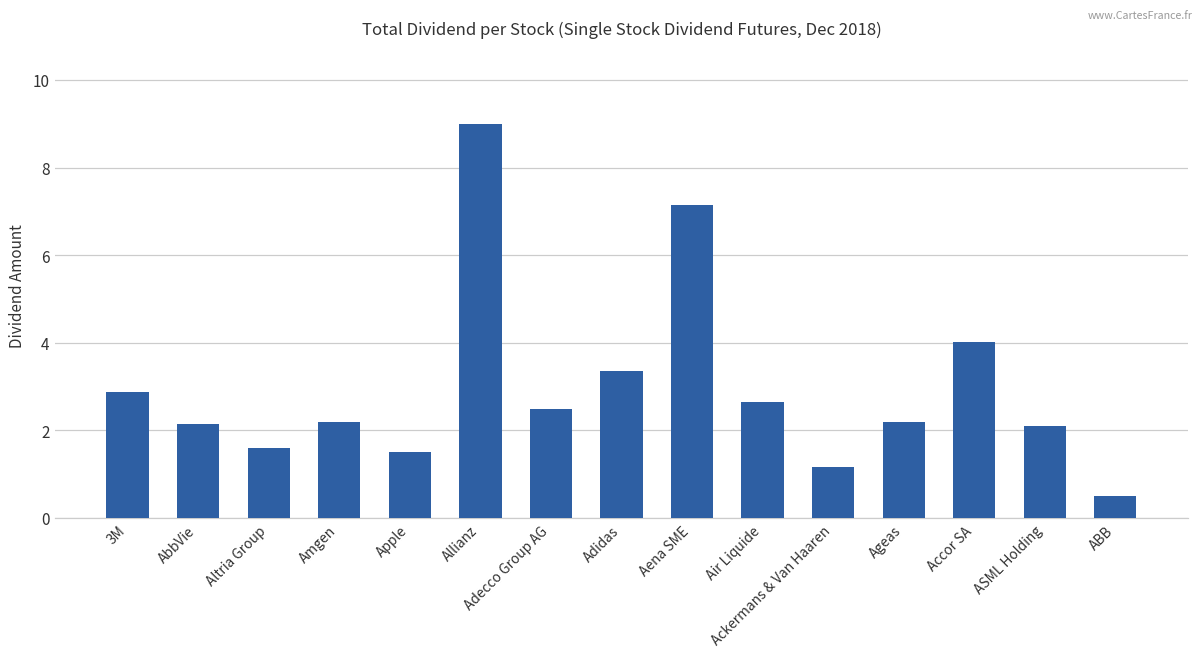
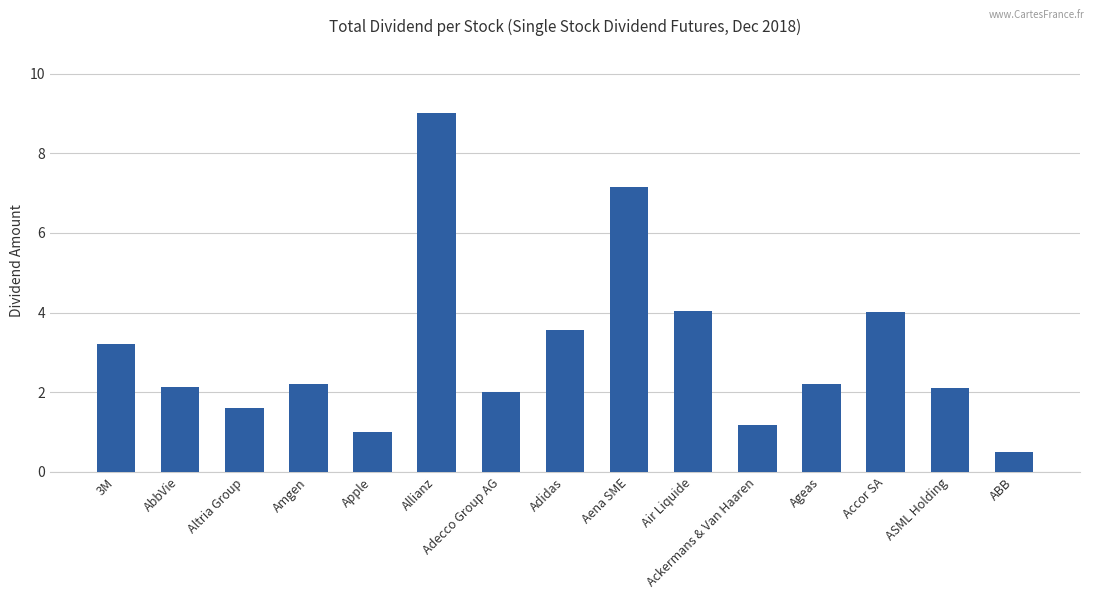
  {
-   "3M": 2.9,
+   "3M": 3.2,
    "AbbVie": 2.1,
    "Altria Group": 1.6,
    "Amgen": 2.2,
-   "Apple": 1.5,
+   "Apple": 1.0,
    "Allianz": 9.0,
-   "Adecco Group AG": 2.5,
-   "Adidas": 3.4,
+   "Adecco Group AG": 2.0,
+   "Adidas": 3.6,
    "Aena SME": 7.1,
-   "Air Liquide": 2.7,
+   "Air Liquide": 4.1,
    "Ackermans & Van Haaren": 1.2,
    "Ageas": 2.2,
    "Accor SA": 4.0,
    "ASML Holding": 2.1,
    "ABB": 0.5
  }
